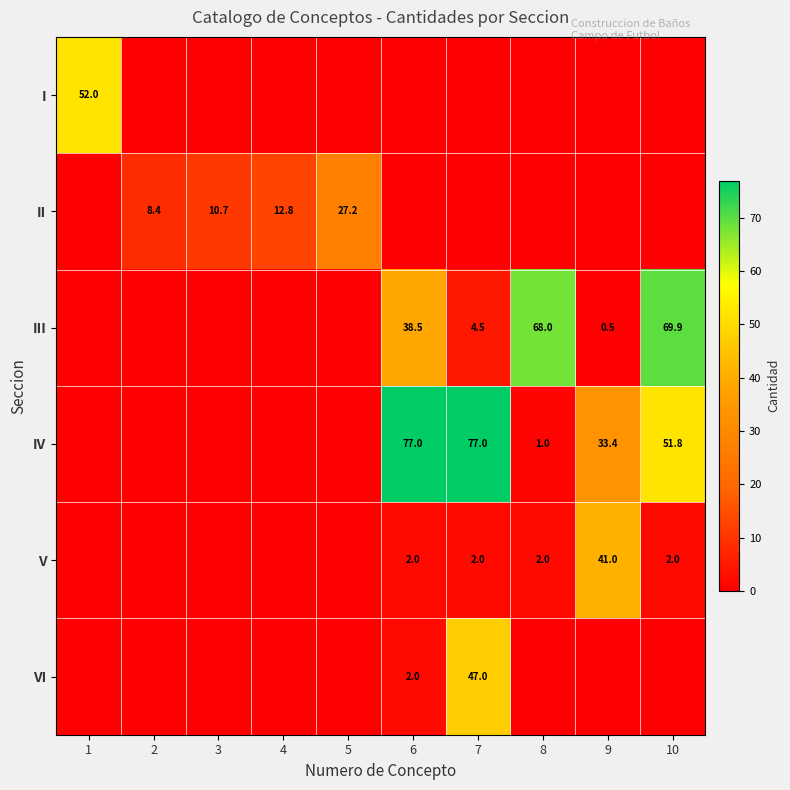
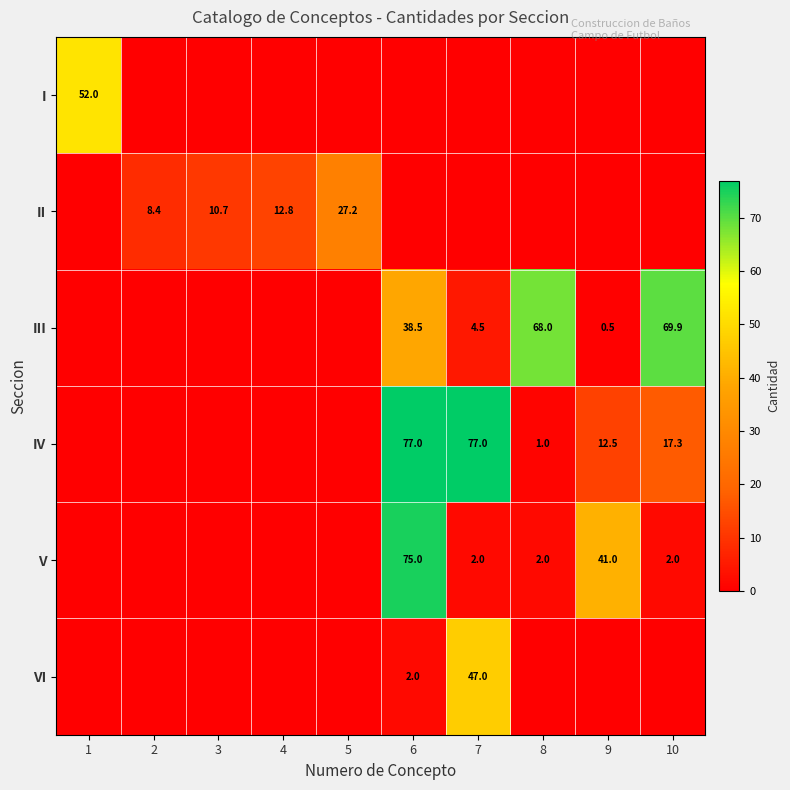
  {
    "I": {
      "1": 52.0
    },
    "II": {
      "2": 8.4,
      "3": 10.7,
      "4": 12.8,
      "5": 27.2
    },
    "III": {
      "6": 38.5,
      "7": 4.5,
      "8": 68.0,
      "9": 0.5,
      "10": 69.9
    },
    "IV": {
      "6": 77.0,
      "7": 77.0,
      "8": 1.0,
-     "9": 33.4,
-     "10": 51.8
+     "9": 12.5,
+     "10": 17.3
    },
    "V": {
-     "6": 2.0,
+     "6": 75.0,
      "7": 2.0,
      "8": 2.0,
      "9": 41.0,
      "10": 2.0
    },
    "VI": {
      "6": 2.0,
      "7": 47.0
    }
  }
